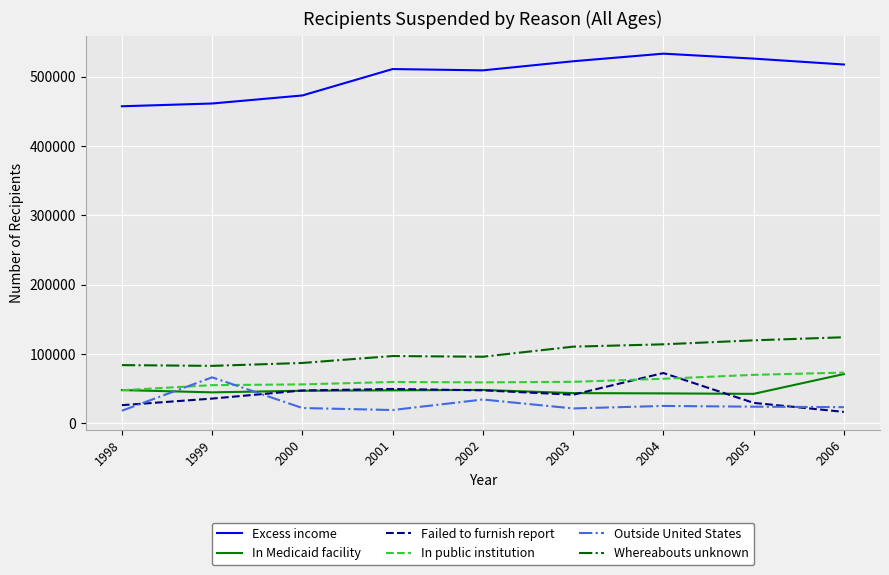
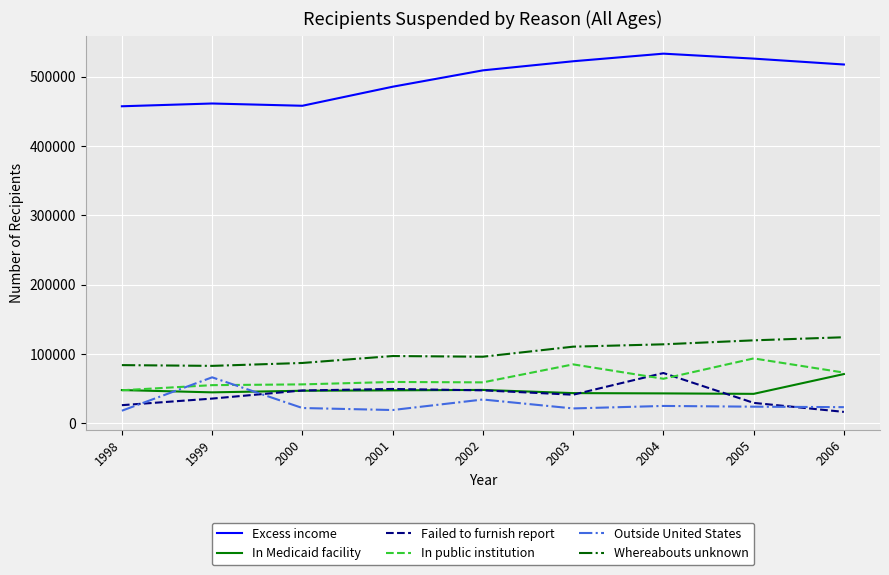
  {
    "Excess income": {
      "1998": 460000,
      "1999": 460000,
-     "2000": 470000,
-     "2001": 510000,
+     "2000": 460000,
+     "2001": 490000,
      "2002": 510000,
      "2003": 520000,
      "2004": 530000,
      "2005": 530000,
      "2006": 520000
    },
    "Failed to furnish report": {
      "1998": 30000,
      "1999": 40000,
      "2004": 70000,
      "2005": 30000,
      "2006": 20000
    },
    "In public institution": {
      "1999": 60000,
      "2000": 60000,
      "2001": 60000,
      "2002": 60000,
-     "2003": 60000,
+     "2003": 80000,
      "2004": 60000,
-     "2005": 70000
+     "2005": 90000
    },
    "Outside United States": {
      "1998": 20000,
      "1999": 70000,
      "2000": 20000,
      "2001": 20000,
      "2002": 30000,
      "2003": 20000,
      "2004": 30000,
      "2005": 20000,
      "2006": 20000
    }
  }
